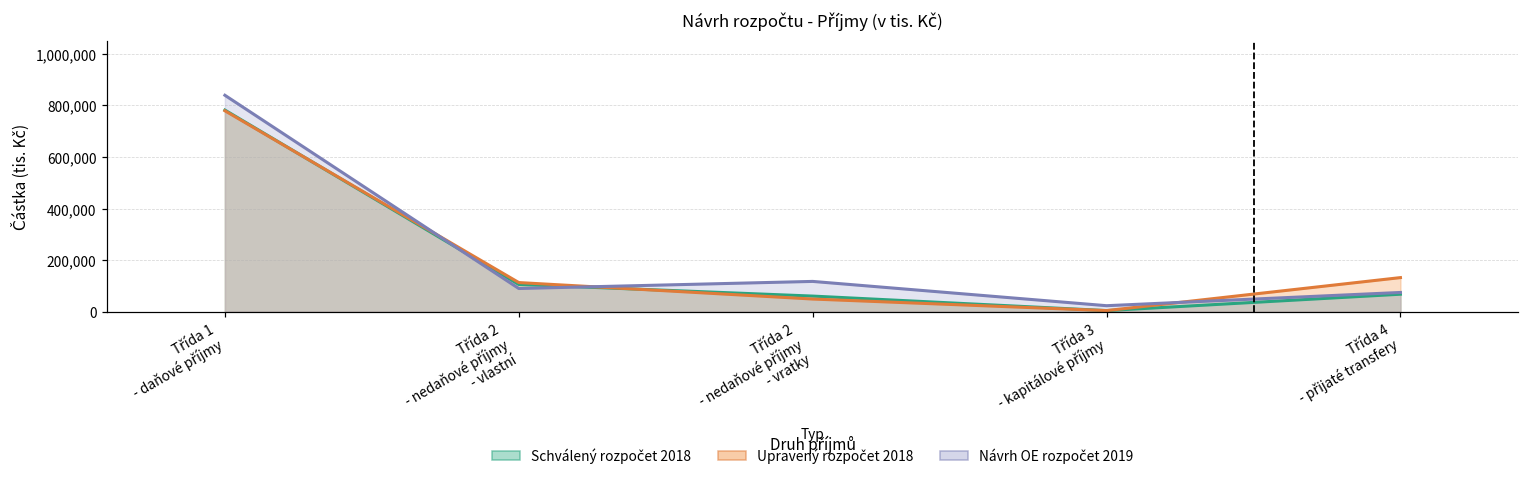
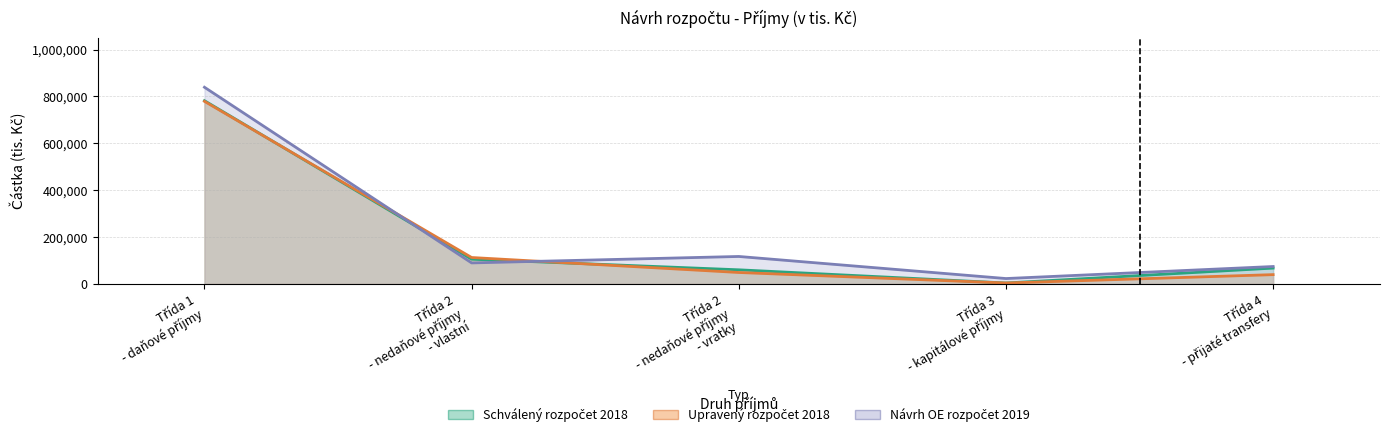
  {
    "Upravený rozpočet 2018": {
      "Třída 2 - nedaňové příjmy - vratky": "50,000",
-     "Třída 4 - přijaté transfery": "130,000"
+     "Třída 4 - přijaté transfery": "40,000"
    }
  }
